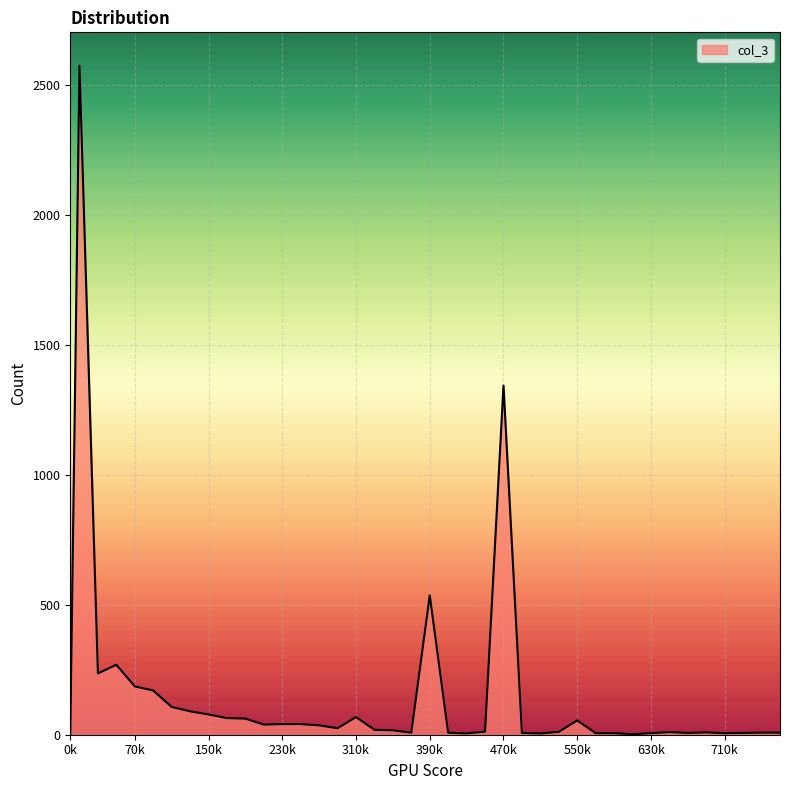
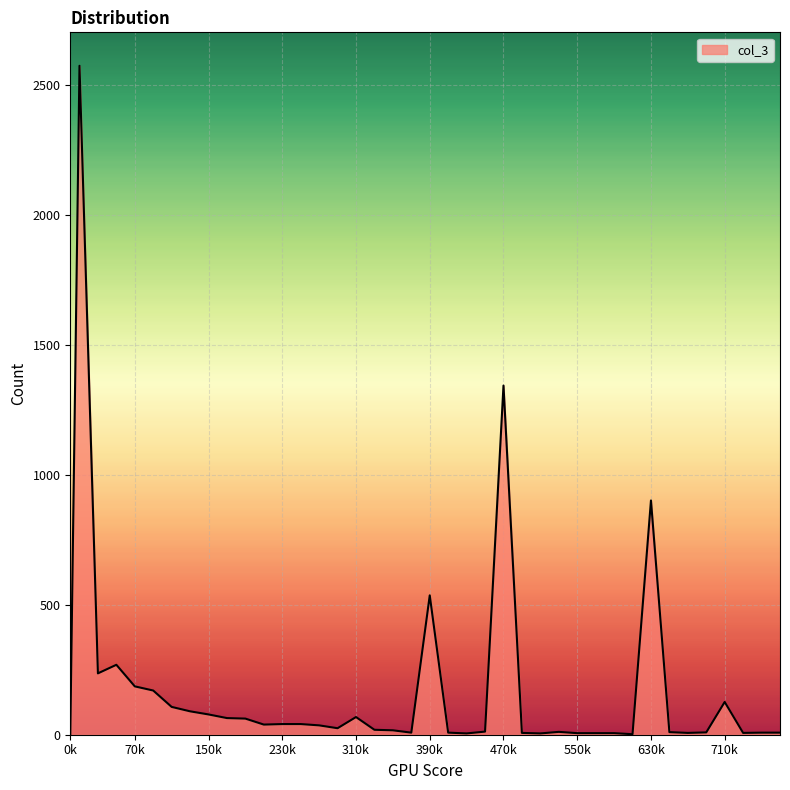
  {
    "0k": 0,
    "70k": 190,
    "150k": 80,
    "230k": 40,
    "310k": 70,
    "390k": 540,
    "470k": 1340,
-   "550k": 60,
-   "630k": 10,
-   "710k": 10
+   "550k": 10,
+   "630k": 900,
+   "710k": 130
  }
